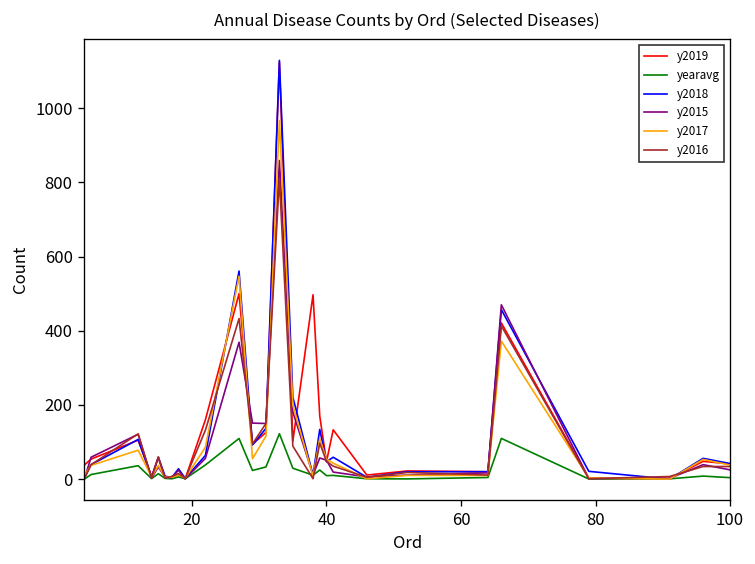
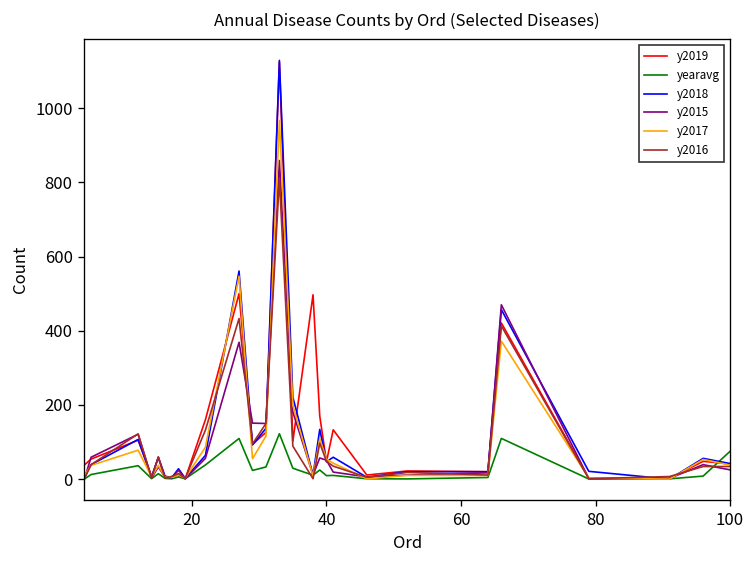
  {
    "yearavg": {
      "40": 10,
-     "100": 0
+     "100": 80
    },
    "y2015": {
      "100": 30
    }
  }
